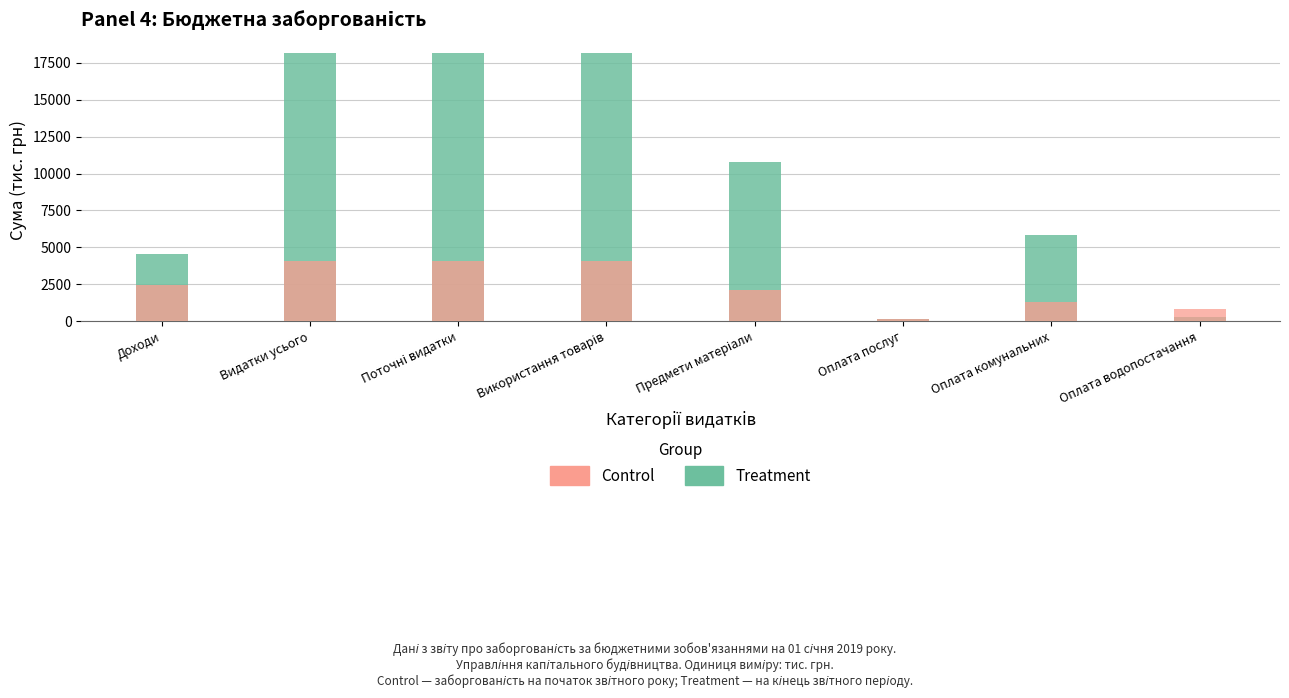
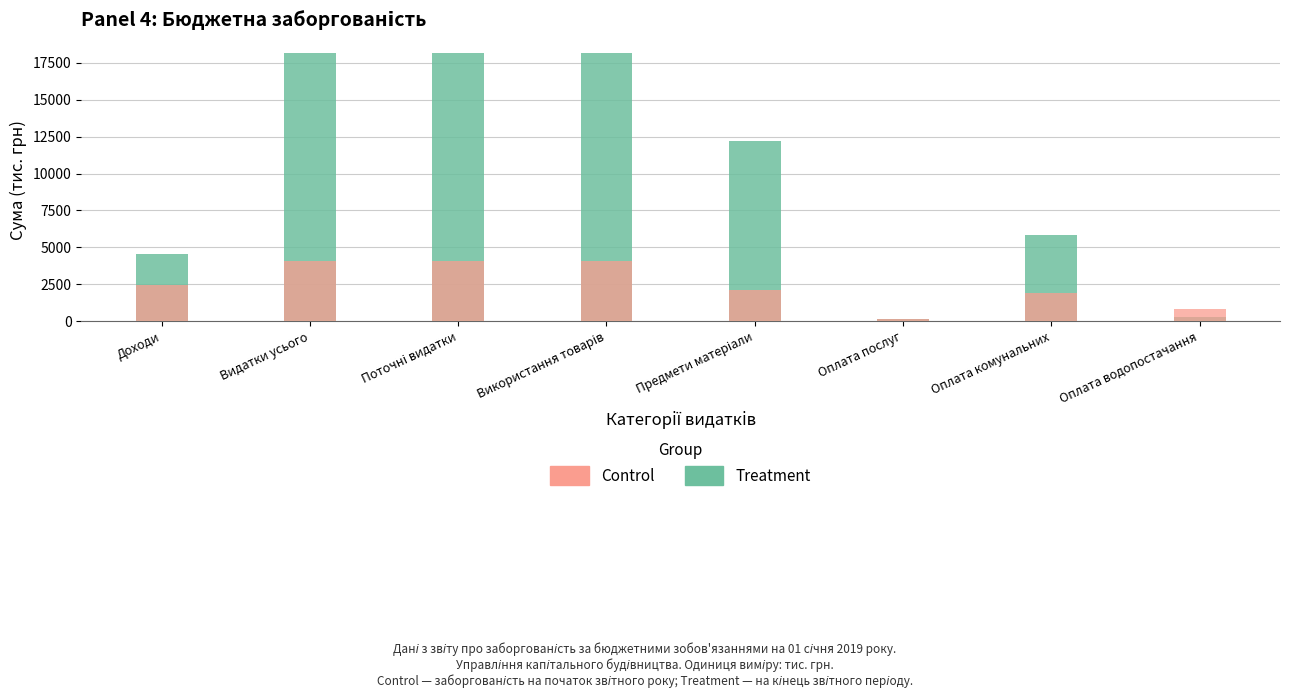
  {
    "Treatment": {
      "Доходи": 4600,
      "Видатки усього": 18200,
      "Поточні видатки": 18200,
      "Використання товарів": 18200,
-     "Предмети матеріали": 10800,
+     "Предмети матеріали": 12200,
      "Оплата комунальних": 5800
    },
    "Control": {
-     "Оплата комунальних": 1300,
+     "Оплата комунальних": 1900,
      "Оплата водопостачання": 800
    }
  }
